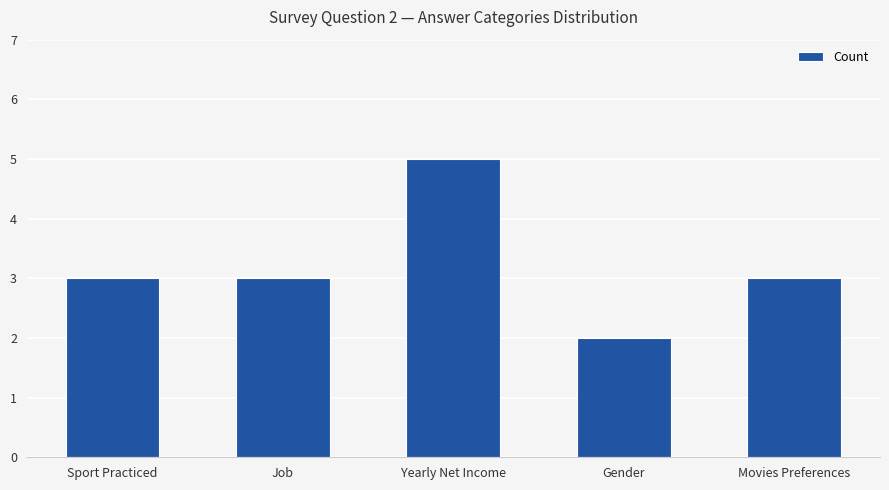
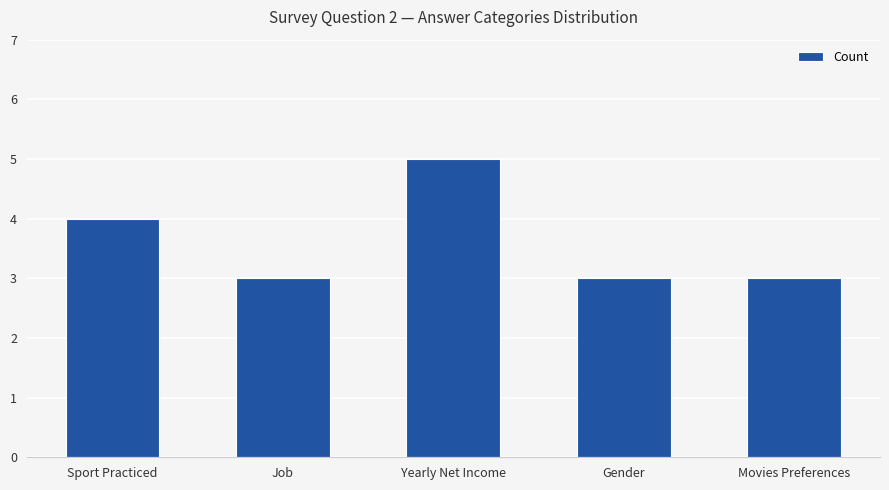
  {
-   "Sport Practiced": 3,
+   "Sport Practiced": 4,
    "Job": 3,
    "Yearly Net Income": 5,
-   "Gender": 2,
+   "Gender": 3,
    "Movies Preferences": 3
  }
